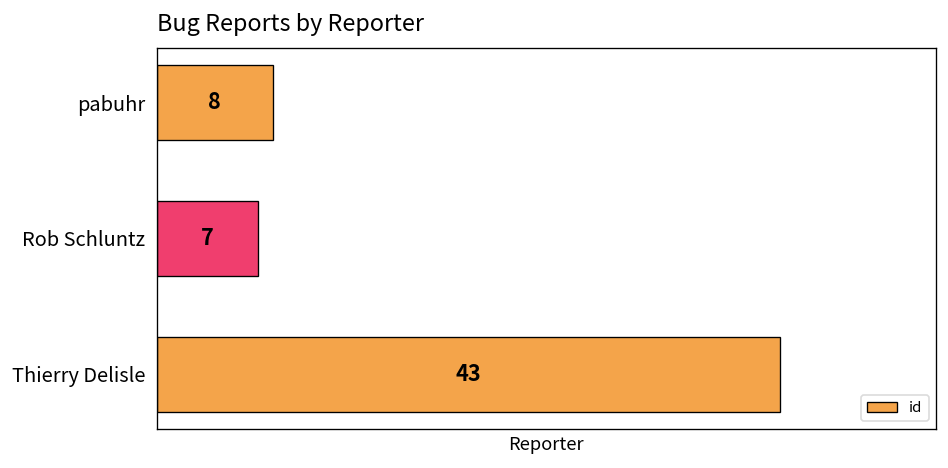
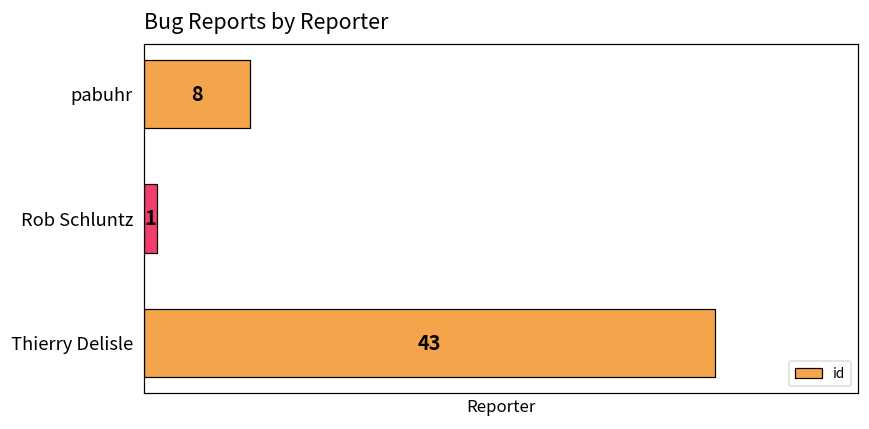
  {
    "pabuhr": 8,
-   "Rob Schluntz": 7,
+   "Rob Schluntz": 1,
    "Thierry Delisle": 43
  }
